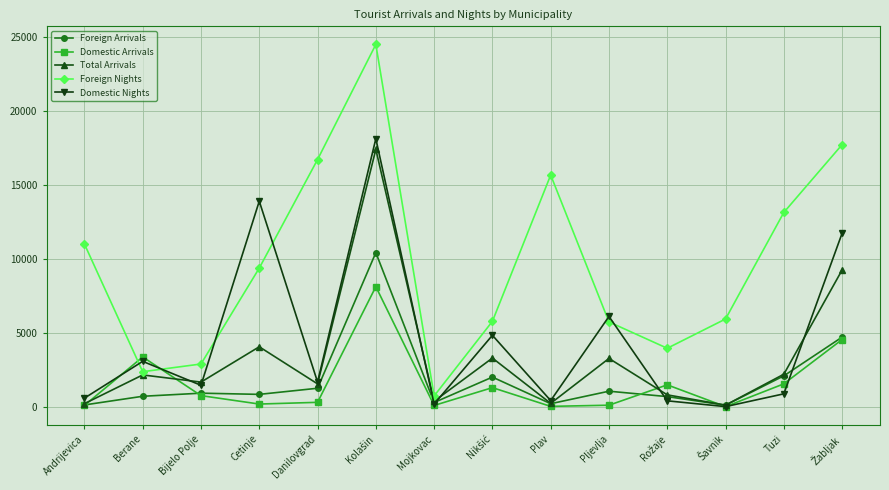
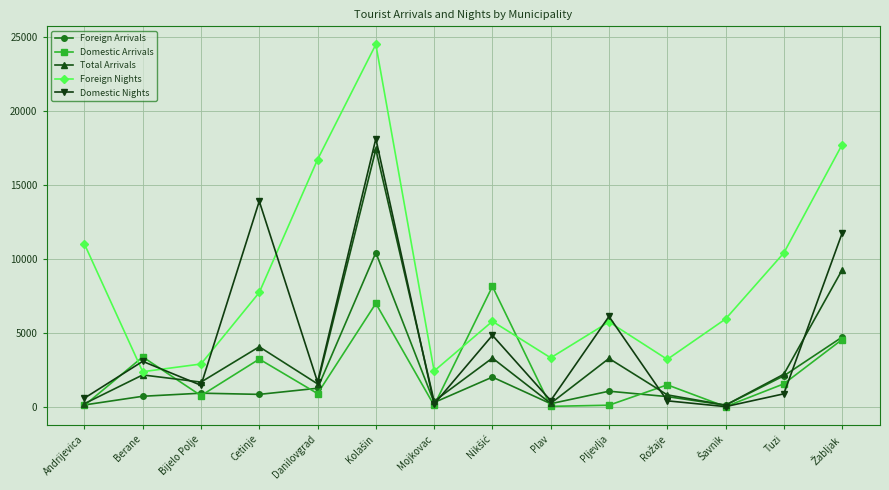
  {
    "Domestic Arrivals": {
      "Berane": 3400,
-     "Cetinje": 200,
-     "Danilovgrad": 300,
-     "Kolašin": 8100,
-     "Nikšić": 1300,
+     "Cetinje": 3200,
+     "Danilovgrad": 900,
+     "Kolašin": 7000,
+     "Nikšić": 8100,
      "Plav": 0,
      "Pljevlja": 100,
      "Rožaje": 1500,
      "Tuzi": 1500
    },
    "Foreign Nights": {
      "Andrijevica": 11000,
      "Berane": 2400,
      "Bijelo Polje": 2900,
-     "Cetinje": 9400,
+     "Cetinje": 7700,
      "Danilovgrad": 16700,
      "Kolašin": 24500,
-     "Mojkovac": 700,
+     "Mojkovac": 2400,
      "Nikšić": 5800,
-     "Plav": 15700,
+     "Plav": 3300,
      "Pljevlja": 5700,
-     "Rožaje": 3900,
+     "Rožaje": 3200,
      "Šavnik": 5900,
-     "Tuzi": 13100,
+     "Tuzi": 10400,
      "Žabljak": 17700
    }
  }
